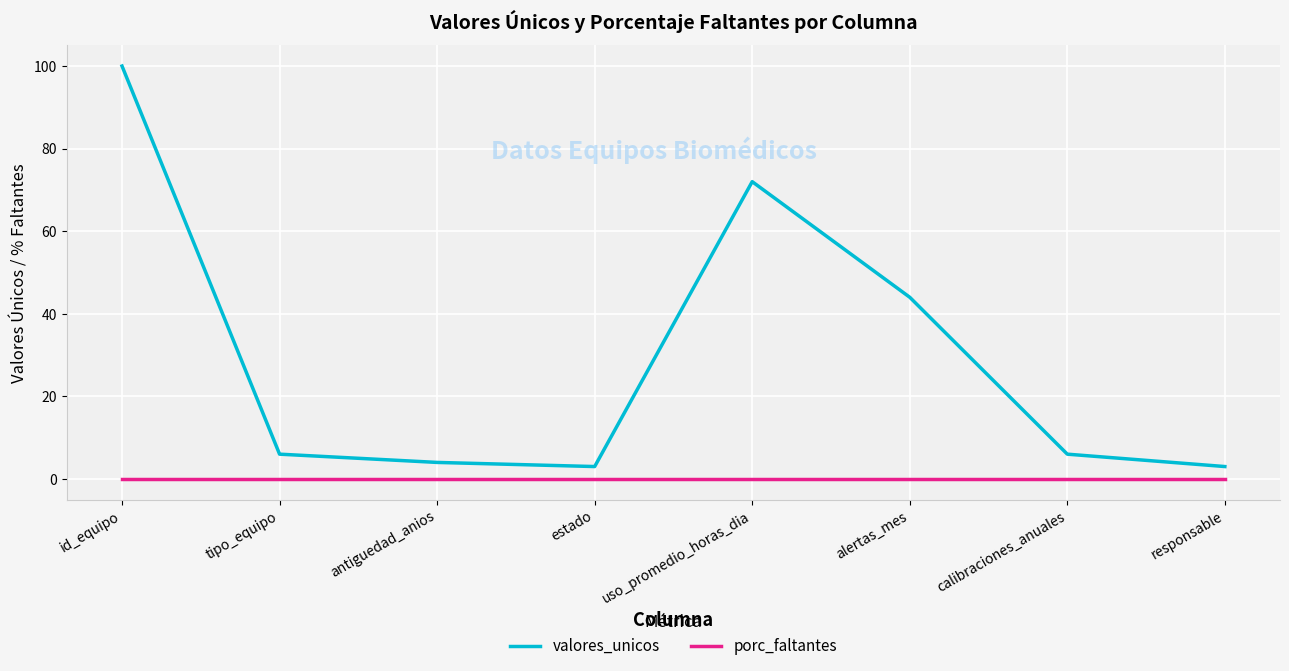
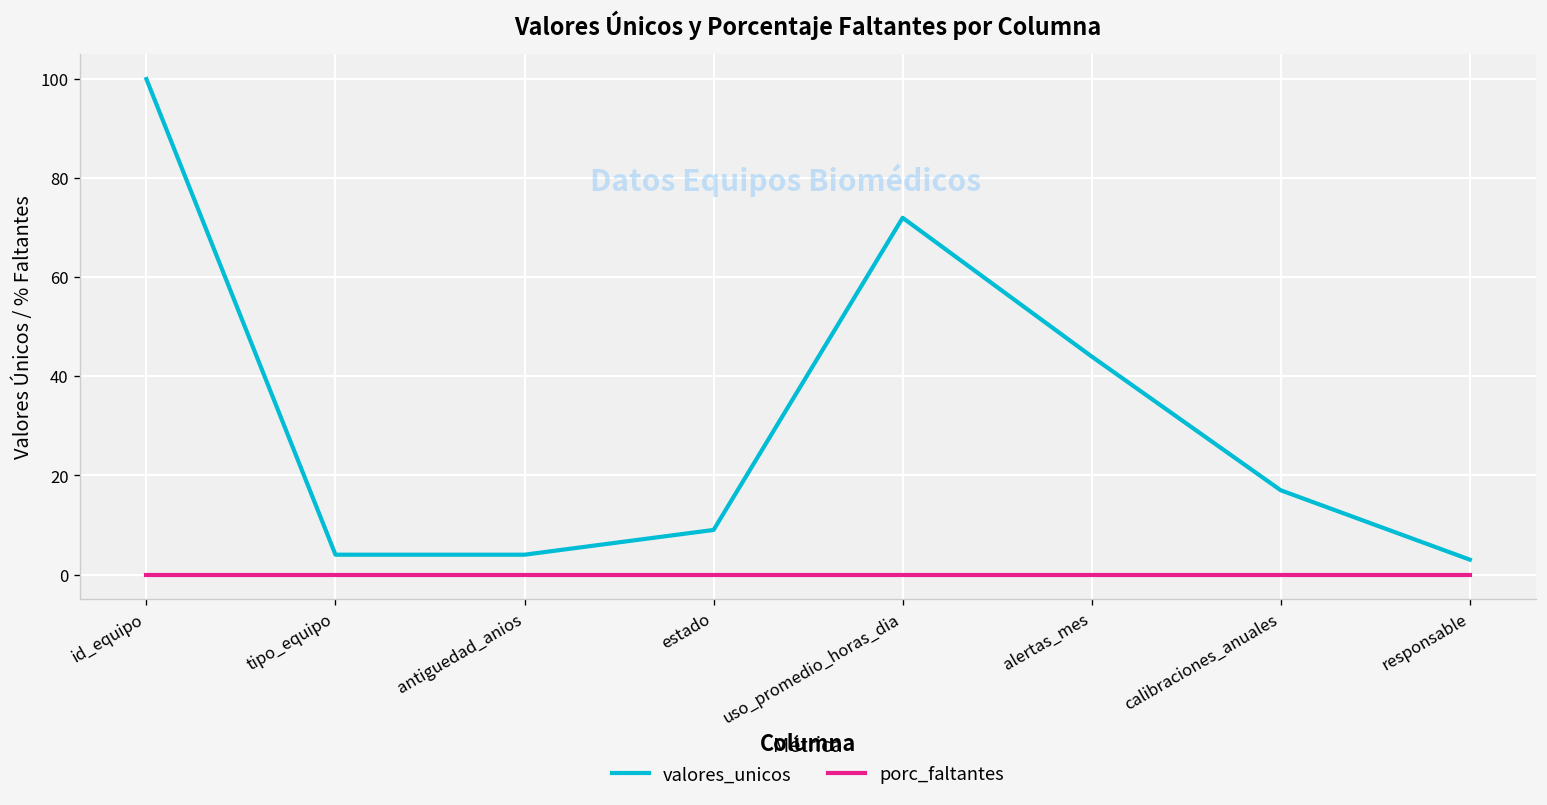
  {
    "valores_unicos": {
      "id_equipo": 100,
-     "tipo_equipo": 6,
+     "tipo_equipo": 4,
      "antiguedad_anios": 4,
-     "estado": 3,
+     "estado": 9,
      "uso_promedio_horas_dia": 72,
      "alertas_mes": 44,
-     "calibraciones_anuales": 6,
+     "calibraciones_anuales": 17,
      "responsable": 3
    },
    "porc_faltantes": {
      "id_equipo": 0,
      "tipo_equipo": 0,
      "antiguedad_anios": 0,
      "estado": 0,
      "uso_promedio_horas_dia": 0,
      "alertas_mes": 0,
      "calibraciones_anuales": 0,
      "responsable": 0
    }
  }
